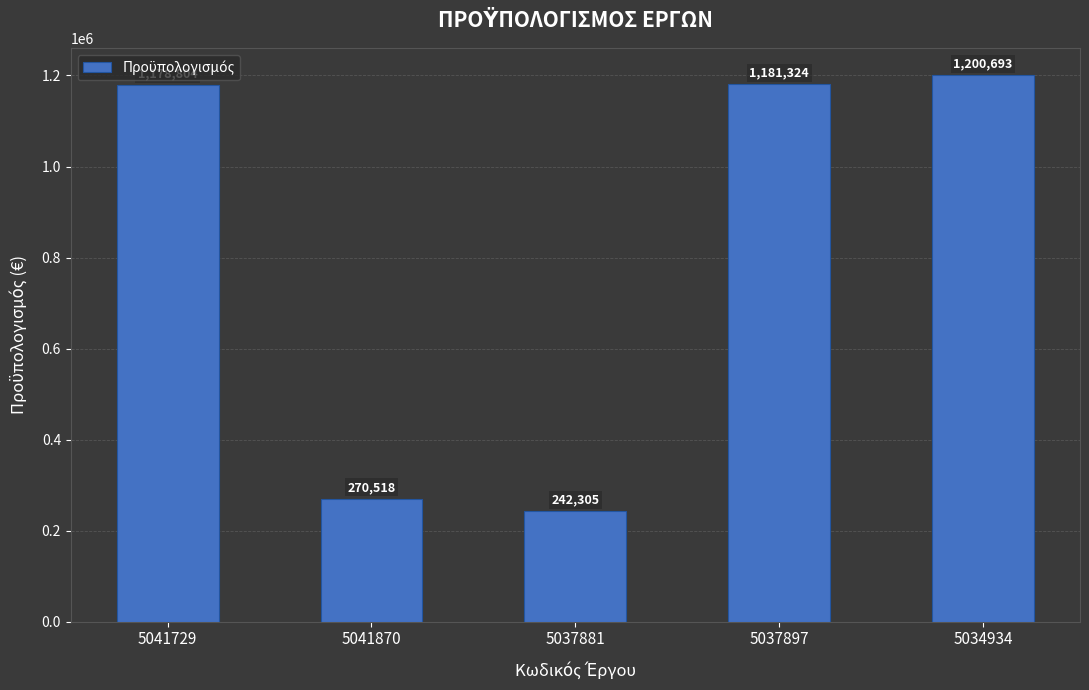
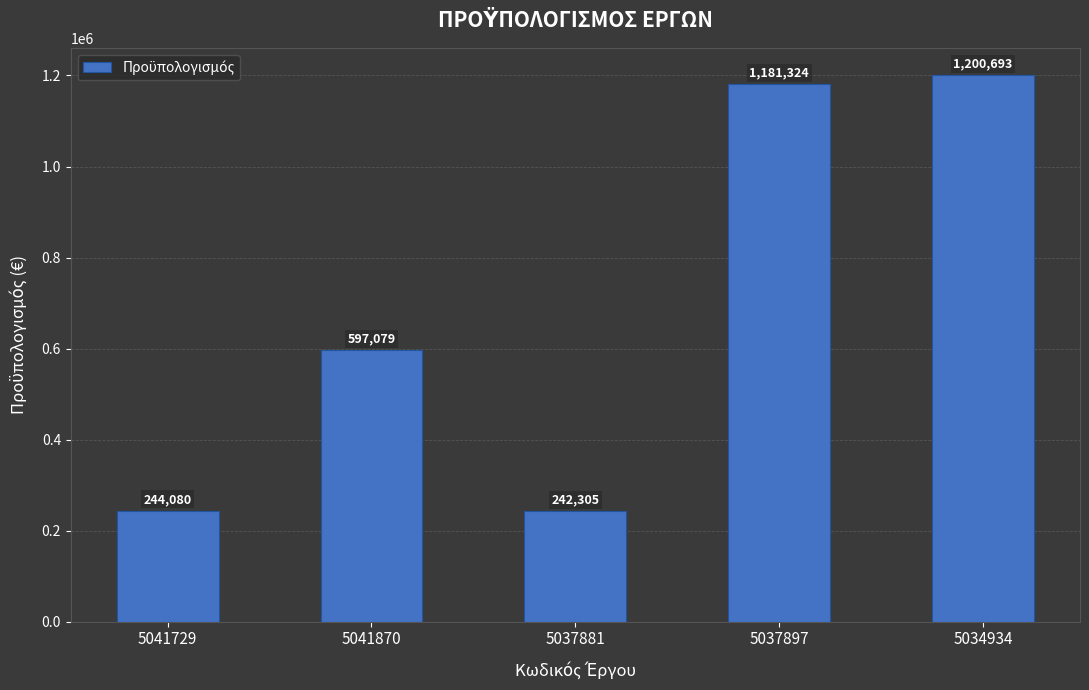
  {
-   "5041729": "1180000",
-   "5041870": "270,518"
+   "5041729": "240000",
+   "5041870": "597,079"
  }
